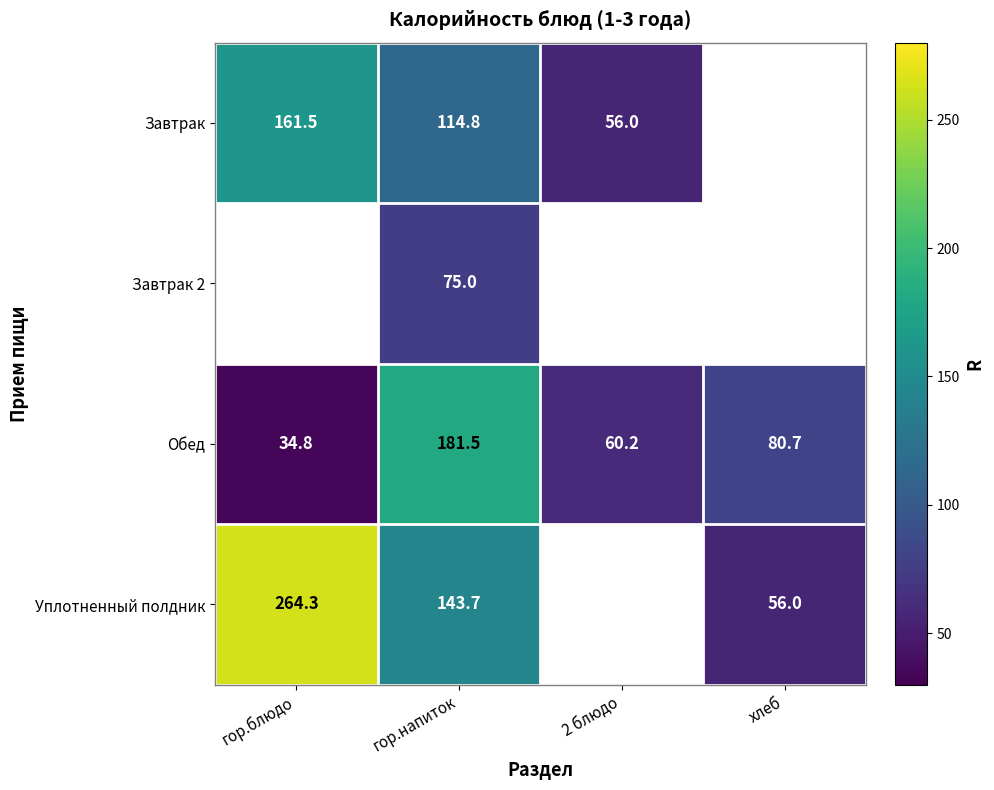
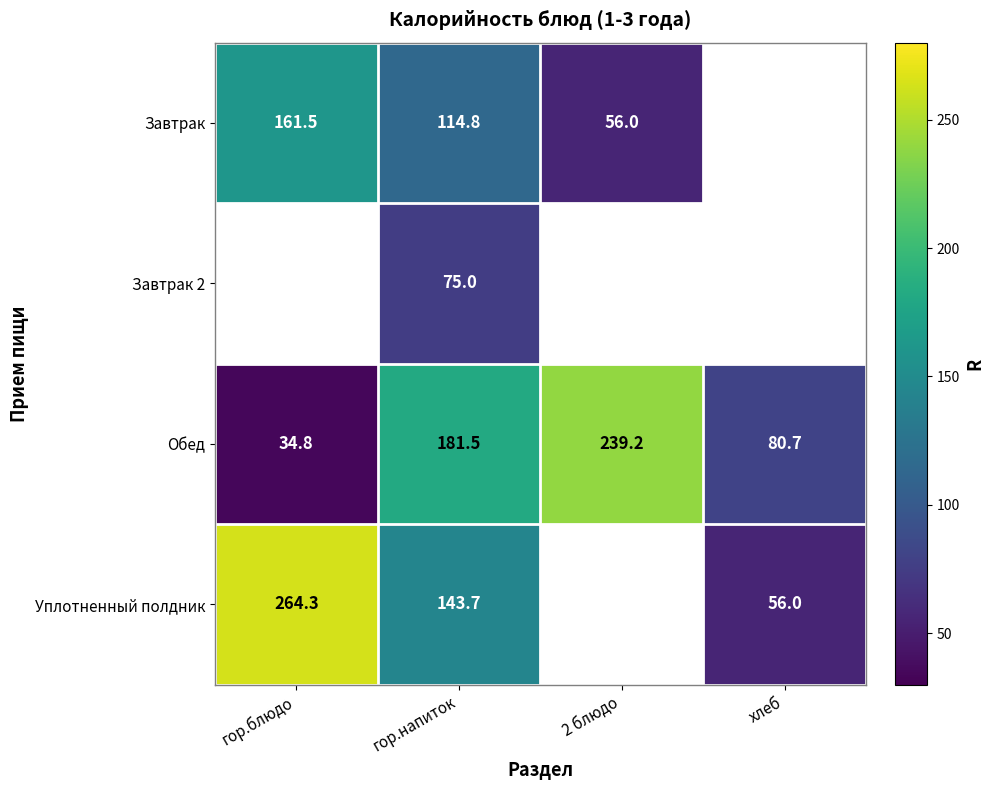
  {
    "Завтрак": {
      "гор.блюдо": 161.5,
      "гор.напиток": 114.8,
      "2 блюдо": 56.0
    },
    "Завтрак 2": {
      "гор.напиток": 75.0
    },
    "Обед": {
      "гор.блюдо": 34.8,
      "гор.напиток": 181.5,
-     "2 блюдо": 60.2,
+     "2 блюдо": 239.2,
      "хлеб": 80.7
    },
    "Уплотненный полдник": {
      "гор.блюдо": 264.3,
      "гор.напиток": 143.7,
      "хлеб": 56.0
    }
  }
